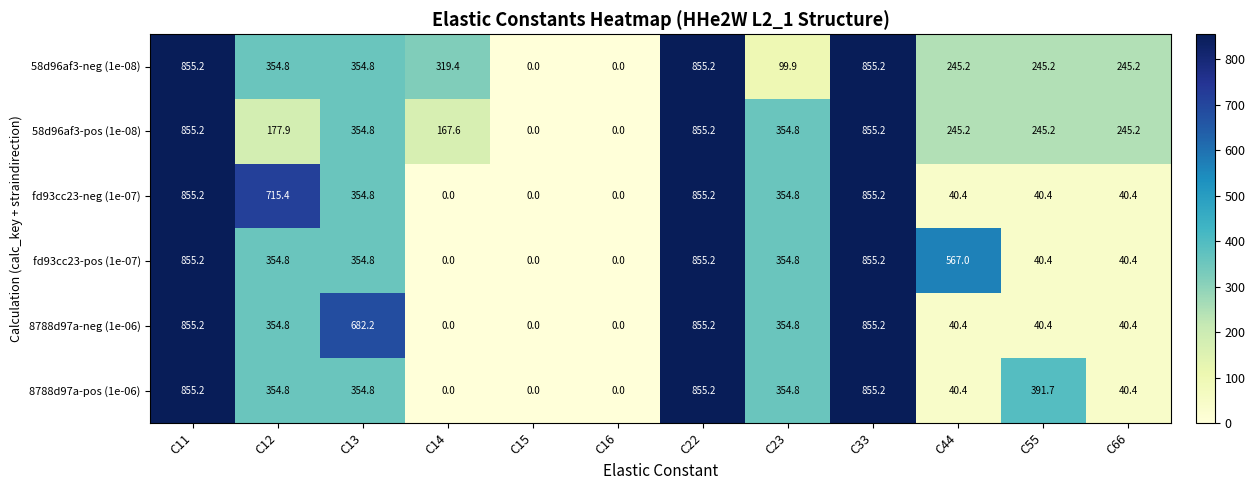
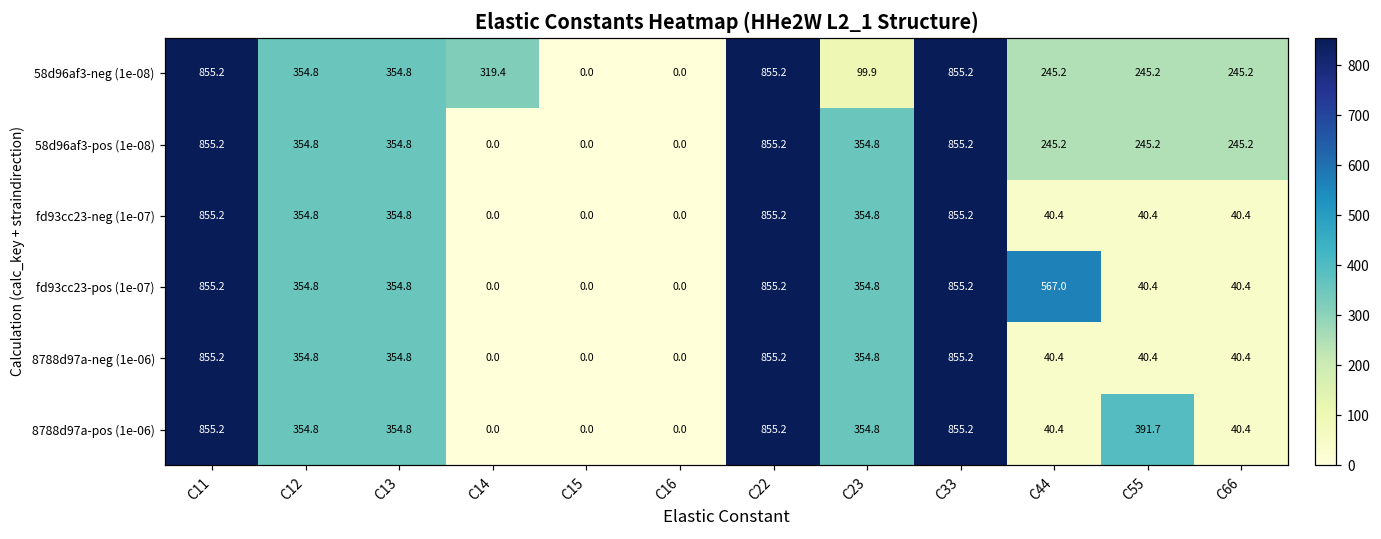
  {
    "58d96af3-neg (1e-08)": {
      "C11": 855.2,
      "C12": 354.8,
      "C13": 354.8,
      "C14": 319.4,
      "C15": 0.0,
      "C16": 0.0,
      "C22": 855.2,
      "C23": 99.9,
      "C33": 855.2,
      "C44": 245.2,
      "C55": 245.2,
      "C66": 245.2
    },
    "58d96af3-pos (1e-08)": {
      "C11": 855.2,
-     "C12": 177.9,
+     "C12": 354.8,
      "C13": 354.8,
-     "C14": 167.6,
+     "C14": 0.0,
      "C15": 0.0,
      "C16": 0.0,
      "C22": 855.2,
      "C23": 354.8,
      "C33": 855.2,
      "C44": 245.2,
      "C55": 245.2,
      "C66": 245.2
    },
    "fd93cc23-neg (1e-07)": {
      "C11": 855.2,
-     "C12": 715.4,
+     "C12": 354.8,
      "C13": 354.8,
      "C14": 0.0,
      "C15": 0.0,
      "C16": 0.0,
      "C22": 855.2,
      "C23": 354.8,
      "C33": 855.2,
      "C44": 40.4,
      "C55": 40.4,
      "C66": 40.4
    },
    "fd93cc23-pos (1e-07)": {
      "C11": 855.2,
      "C12": 354.8,
      "C13": 354.8,
      "C14": 0.0,
      "C15": 0.0,
      "C16": 0.0,
      "C22": 855.2,
      "C23": 354.8,
      "C33": 855.2,
      "C44": 567.0,
      "C55": 40.4,
      "C66": 40.4
    },
    "8788d97a-neg (1e-06)": {
      "C11": 855.2,
      "C12": 354.8,
-     "C13": 682.2,
+     "C13": 354.8,
      "C14": 0.0,
      "C15": 0.0,
      "C16": 0.0,
      "C22": 855.2,
      "C23": 354.8,
      "C33": 855.2,
      "C44": 40.4,
      "C55": 40.4,
      "C66": 40.4
    },
    "8788d97a-pos (1e-06)": {
      "C11": 855.2,
      "C12": 354.8,
      "C13": 354.8,
      "C14": 0.0,
      "C15": 0.0,
      "C16": 0.0,
      "C22": 855.2,
      "C23": 354.8,
      "C33": 855.2,
      "C44": 40.4,
      "C55": 391.7,
      "C66": 40.4
    }
  }
